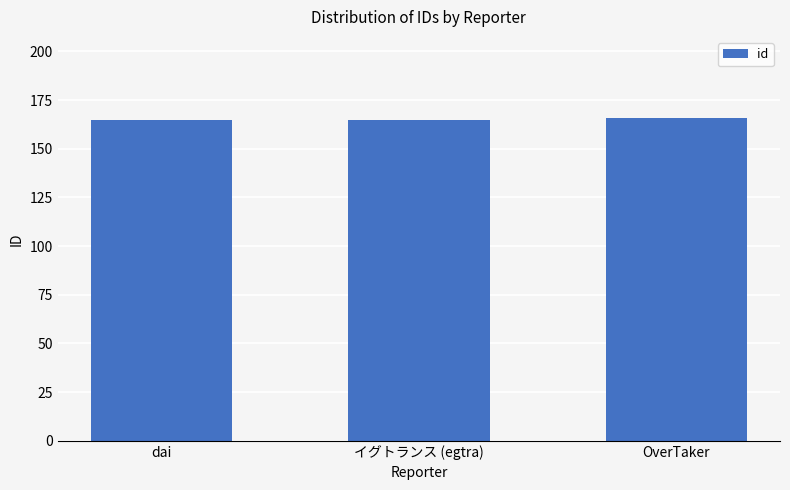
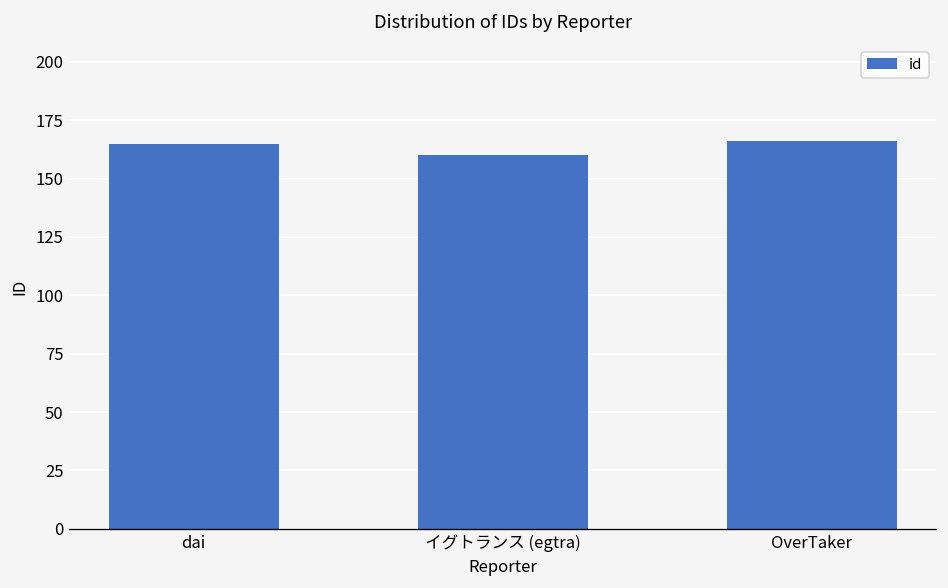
  {
    "dai": 165,
-   "イグトランス (egtra)": 165,
+   "イグトランス (egtra)": 160,
    "OverTaker": 166
  }
